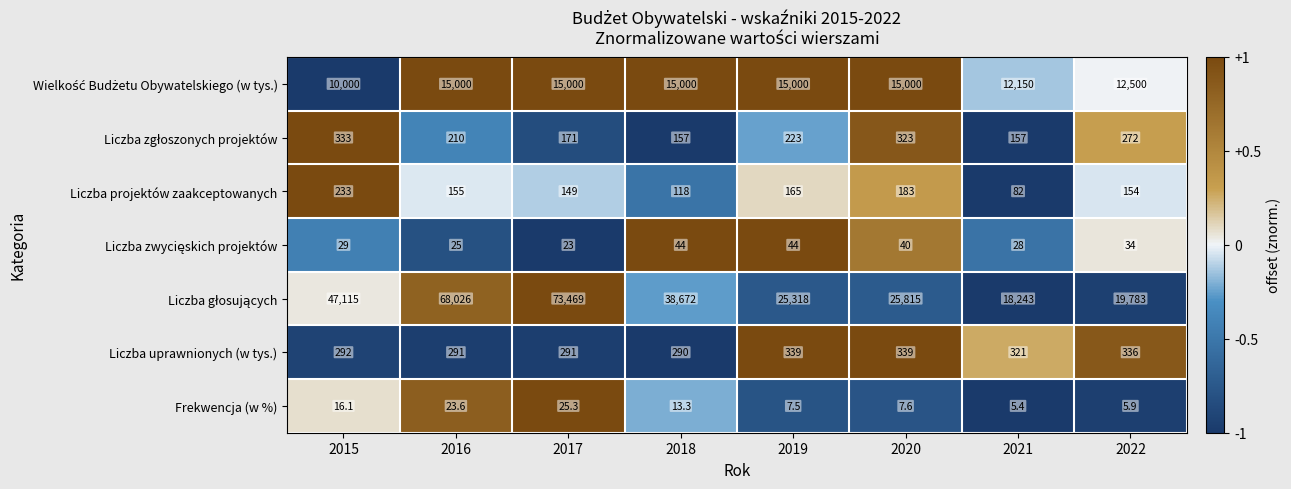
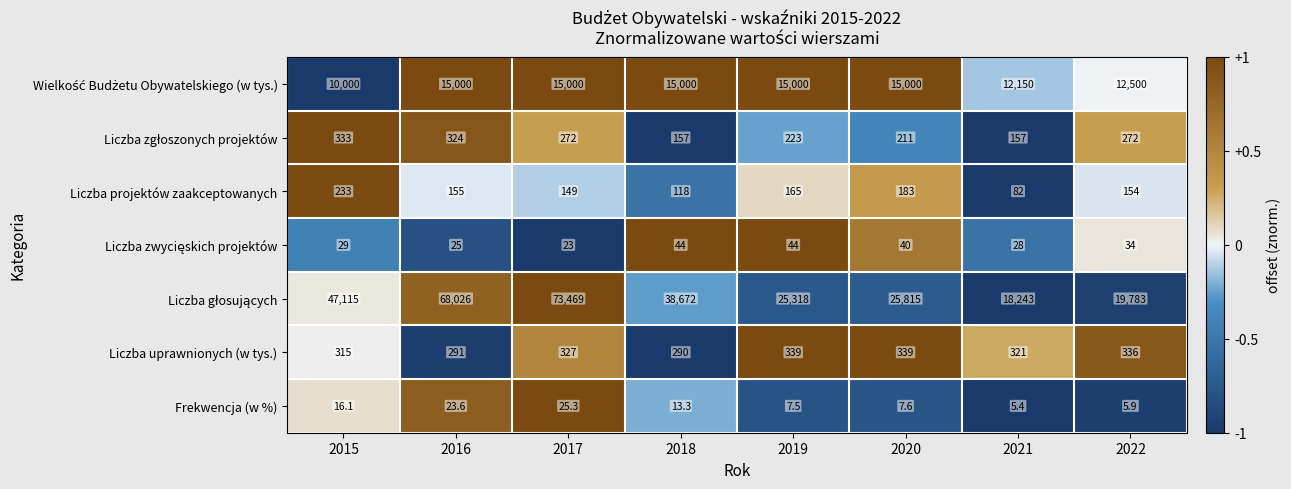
  {
    "Liczba zgłoszonych projektów": {
-     "2016": 210,
-     "2017": 171,
-     "2020": 323
+     "2016": 324,
+     "2017": 272,
+     "2020": 211
    },
    "Liczba uprawnionych (w tys.)": {
-     "2015": 292,
-     "2017": 291
+     "2015": 315,
+     "2017": 327
    }
  }
